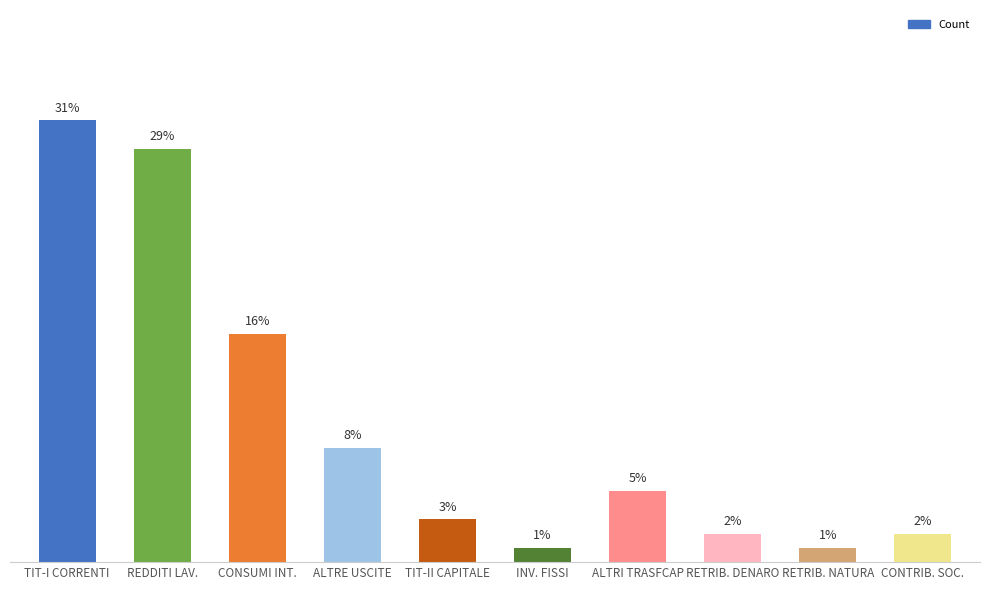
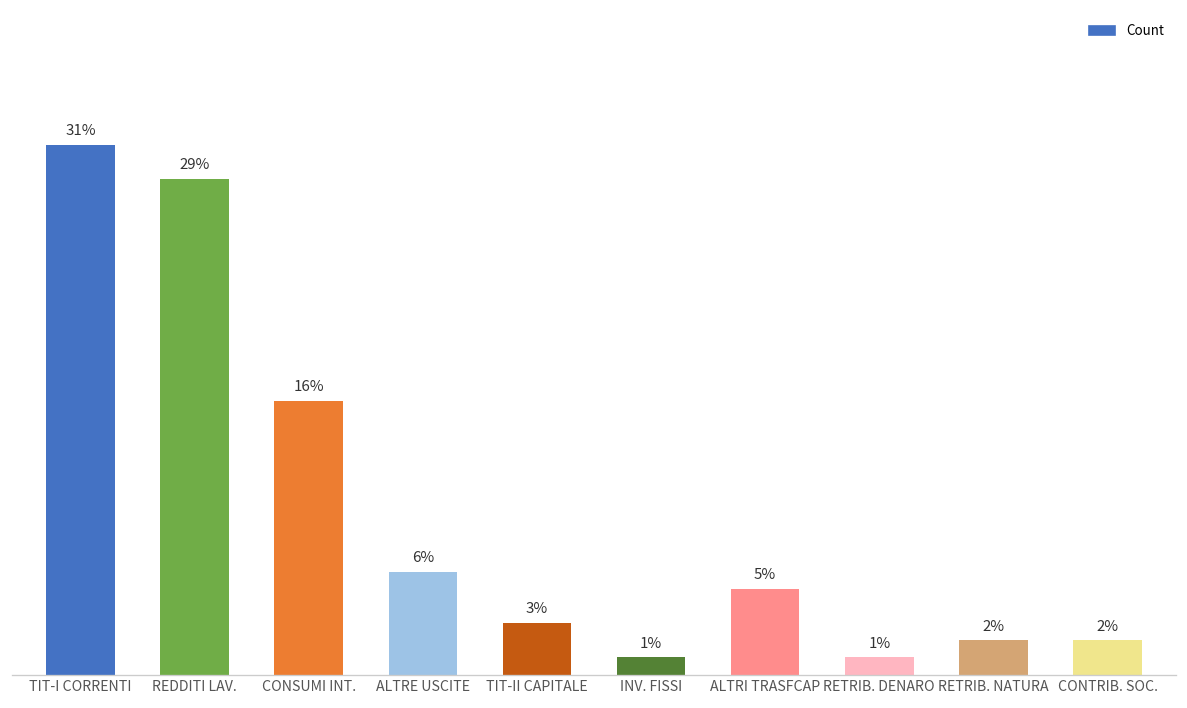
  {
    "TIT-I CORRENTI": "31%",
    "REDDITI LAV.": "29%",
    "CONSUMI INT.": "16%",
-   "ALTRE USCITE": "8%",
+   "ALTRE USCITE": "6%",
    "TIT-II CAPITALE": "3%",
    "INV. FISSI": "1%",
    "ALTRI TRASFCAP": "5%",
-   "RETRIB. DENARO": "2%",
-   "RETRIB. NATURA": "1%",
+   "RETRIB. DENARO": "1%",
+   "RETRIB. NATURA": "2%",
    "CONTRIB. SOC.": "2%"
  }
